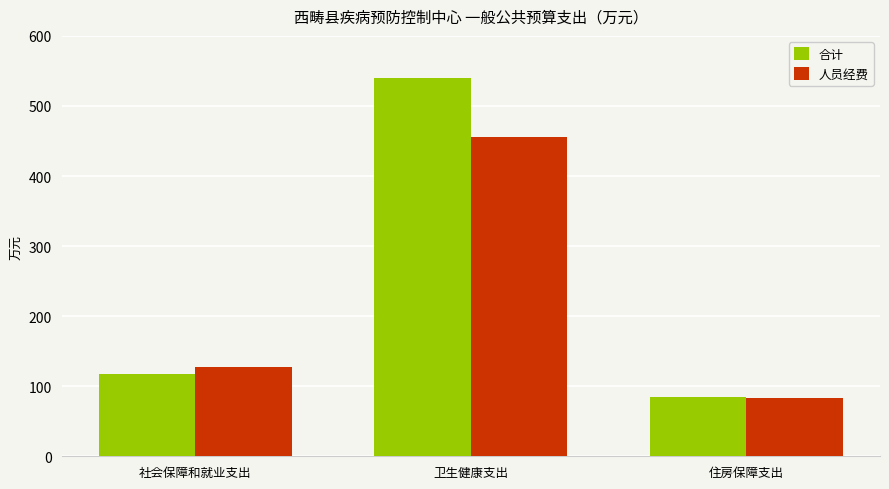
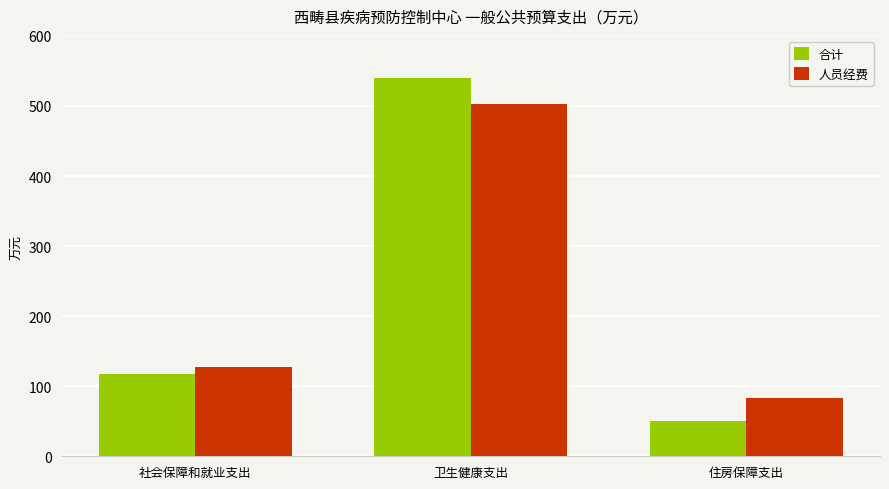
  {
    "合计": {
      "社会保障和就业支出": 120,
      "卫生健康支出": 540,
-     "住房保障支出": 80
+     "住房保障支出": 50
    },
    "人员经费": {
      "社会保障和就业支出": 130,
-     "卫生健康支出": 460,
+     "卫生健康支出": 500,
      "住房保障支出": 80
    }
  }
